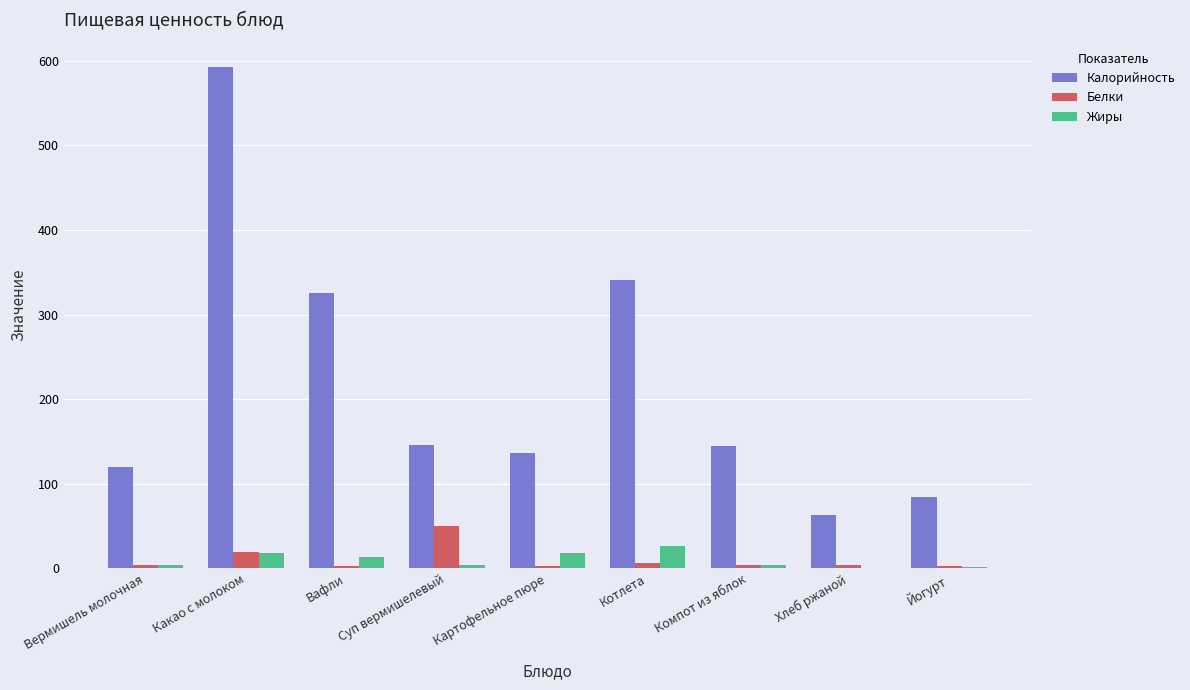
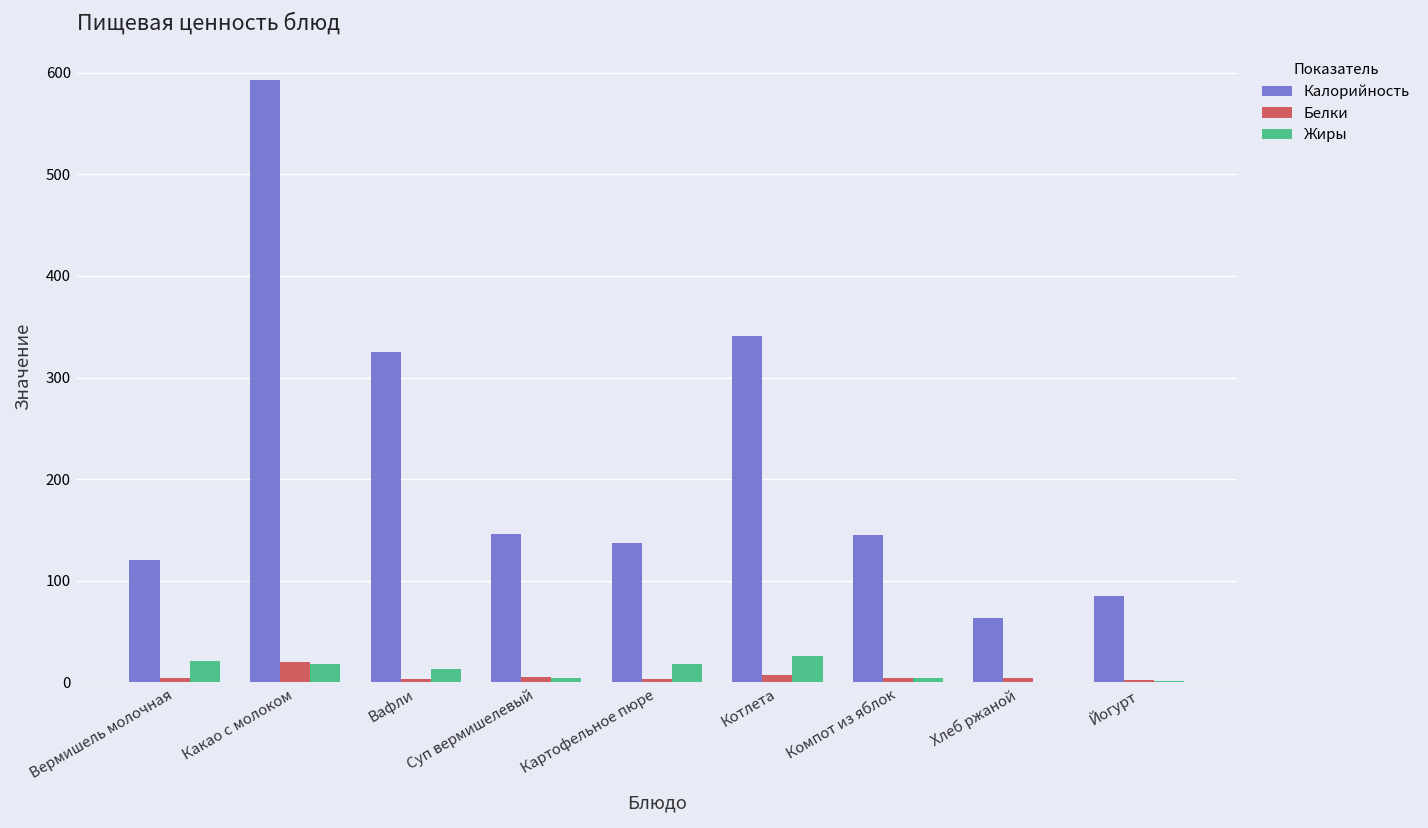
  {
    "Калорийность": {
      "Вермишель молочная": 120,
      "Какао с молоком": 590,
      "Вафли": 330,
      "Суп вермишелевый": 150,
      "Картофельное пюре": 140,
      "Котлета": 340,
      "Компот из яблок": 150,
      "Хлеб ржаной": 60,
      "Йогурт": 90
    },
    "Белки": {
      "Вермишель молочная": 0,
      "Какао с молоком": 20,
      "Вафли": 0,
-     "Суп вермишелевый": 50,
+     "Суп вермишелевый": 10,
      "Картофельное пюре": 0,
      "Котлета": 10,
      "Компот из яблок": 0,
      "Хлеб ржаной": 0
    },
    "Жиры": {
-     "Вермишель молочная": 0,
+     "Вермишель молочная": 20,
      "Какао с молоком": 20,
      "Вафли": 10,
      "Суп вермишелевый": 0,
      "Картофельное пюре": 20,
      "Котлета": 30,
      "Компот из яблок": 0,
      "Хлеб ржаной": 0
    }
  }
